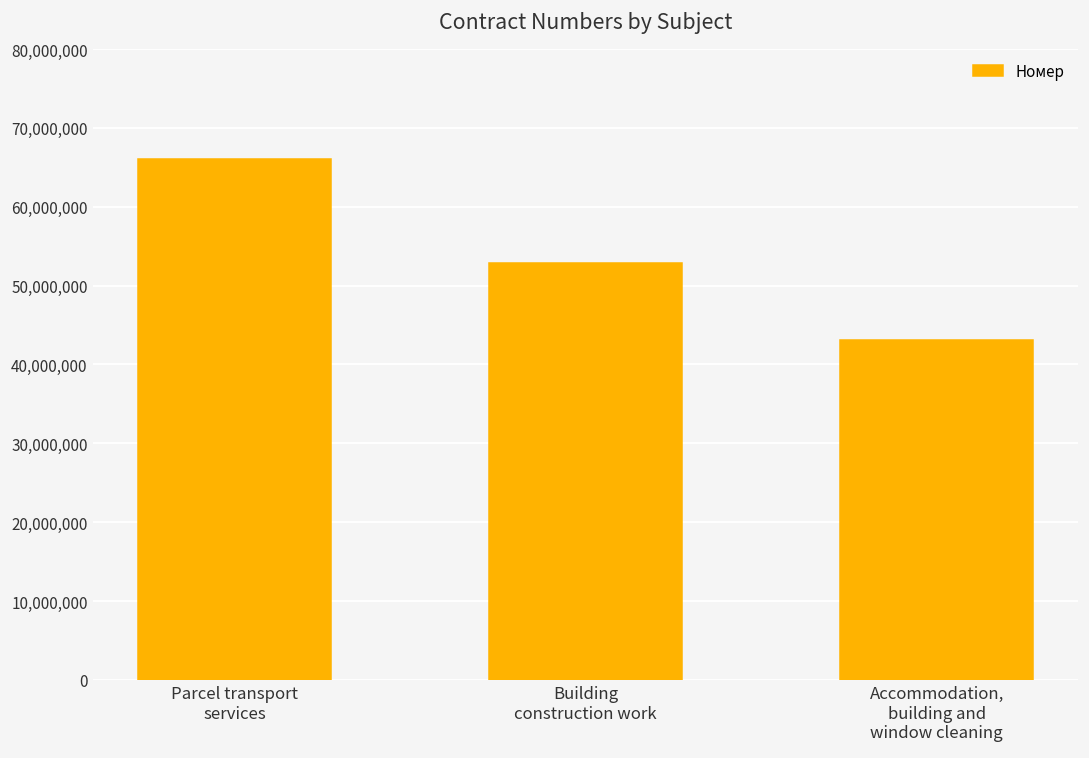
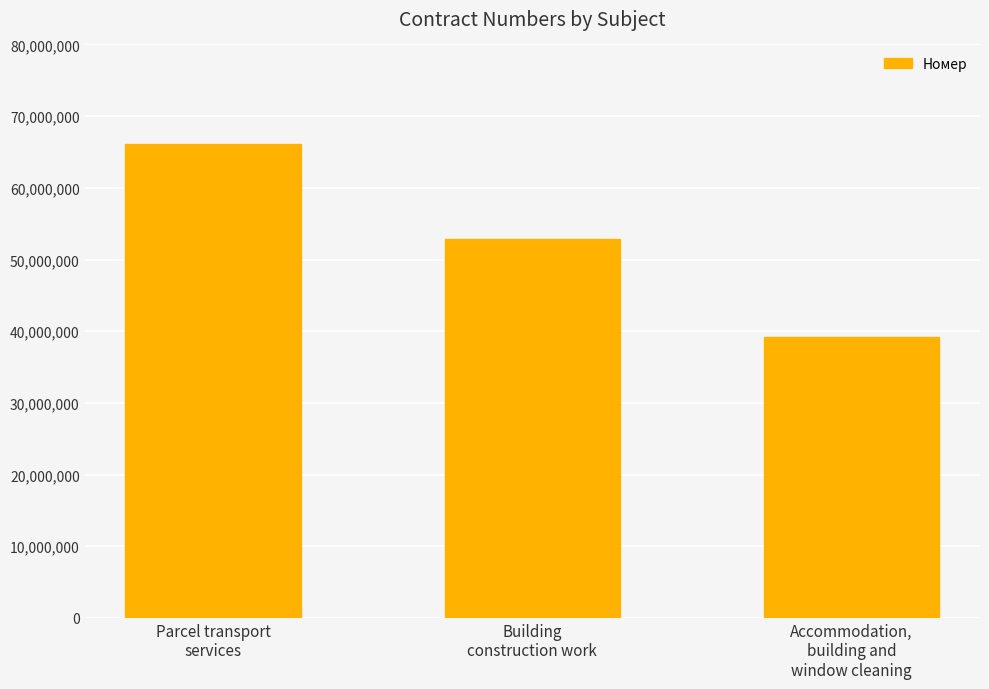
  {
    "Parcel transport services": "66,000,000",
    "Building construction work": "53,000,000",
-   "Accommodation, building and window cleaning": "43,000,000"
+   "Accommodation, building and window cleaning": "39,000,000"
  }
